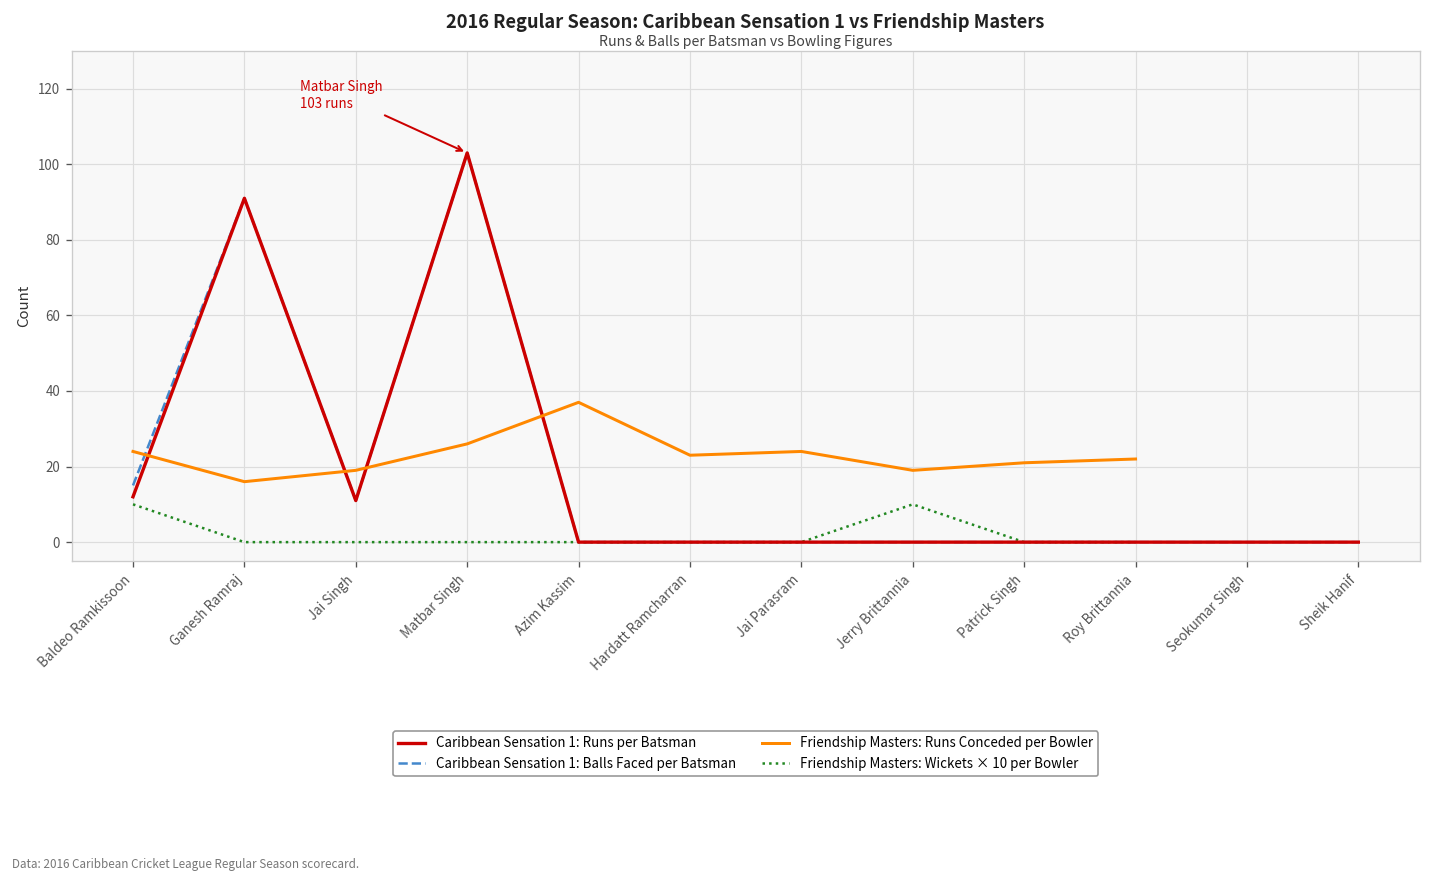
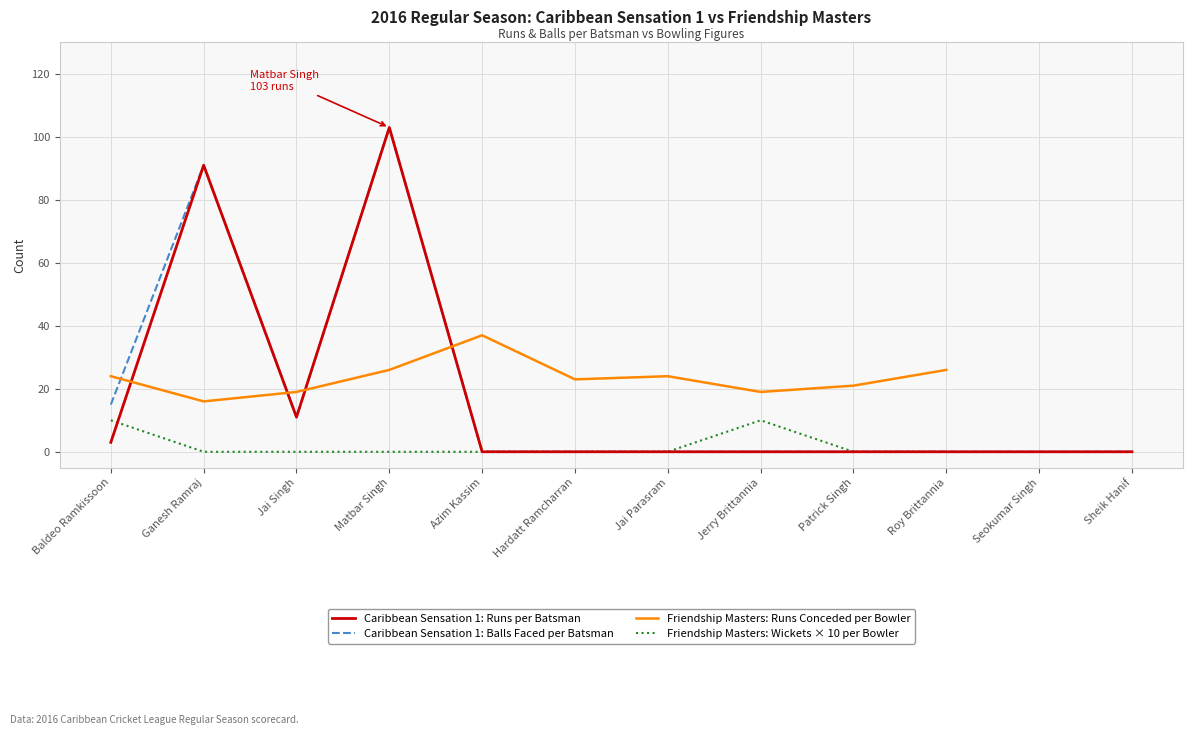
  {
    "Caribbean Sensation 1: Runs per Batsman": {
-     "Baldeo Ramkissoon": 12
+     "Baldeo Ramkissoon": 3
    },
    "Caribbean Sensation 1: Balls Faced per Batsman": {
      "Baldeo Ramkissoon": 15
    },
    "Friendship Masters: Runs Conceded per Bowler": {
      "Baldeo Ramkissoon": 24,
      "Ganesh Ramraj": 16,
      "Jai Singh": 19,
      "Matbar Singh": 26,
      "Azim Kassim": 37,
      "Hardatt Ramcharran": 23,
      "Jai Parasram": 24,
      "Jerry Brittannia": 19,
      "Patrick Singh": 21,
-     "Roy Brittannia": 22
+     "Roy Brittannia": 26
    },
    "Friendship Masters: Wickets × 10 per Bowler": {
      "Baldeo Ramkissoon": 10,
      "Ganesh Ramraj": 0,
      "Jai Singh": 0,
      "Matbar Singh": 0,
      "Jerry Brittannia": 10
    }
  }
